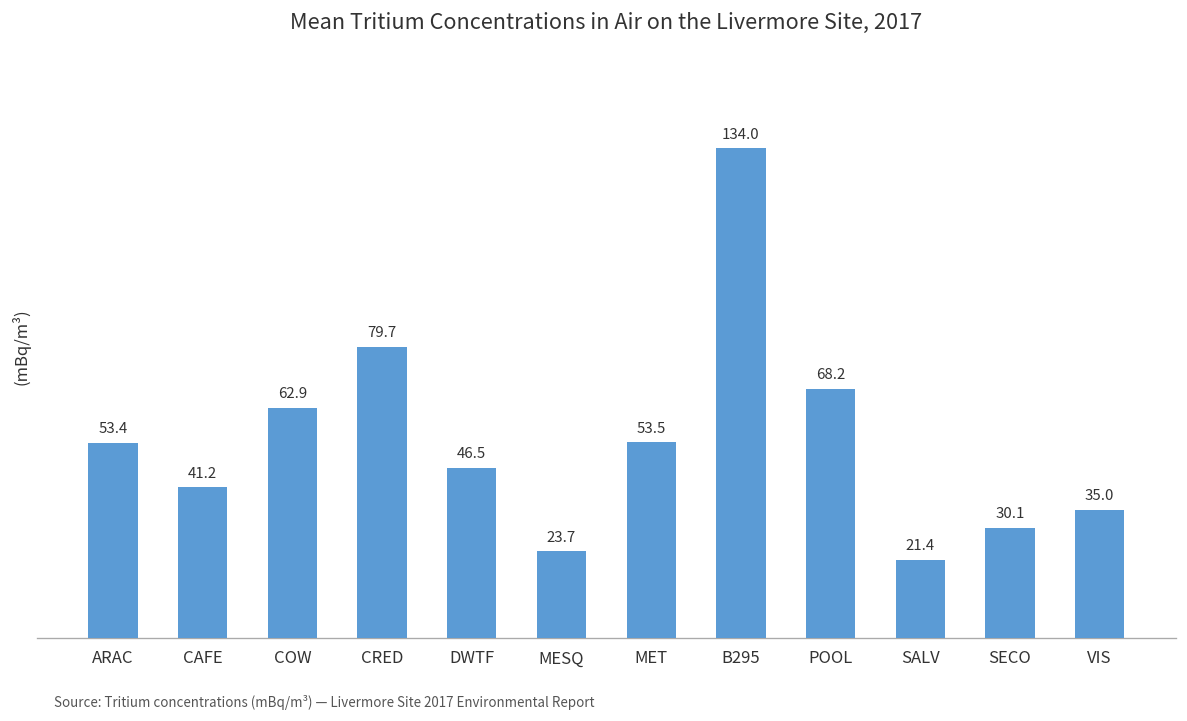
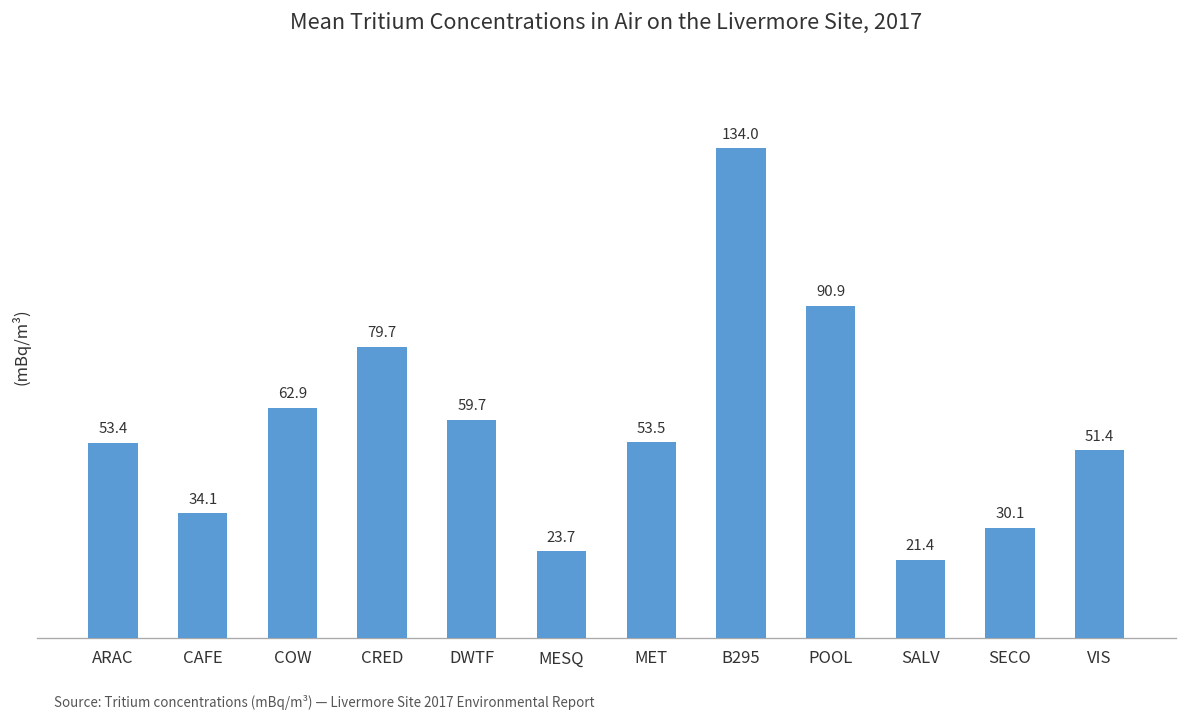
  {
    "ARAC": 53.4,
-   "CAFE": 41.2,
+   "CAFE": 34.1,
    "COW": 62.9,
    "CRED": 79.7,
-   "DWTF": 46.5,
+   "DWTF": 59.7,
    "MESQ": 23.7,
    "MET": 53.5,
    "B295": 134.0,
-   "POOL": 68.2,
+   "POOL": 90.9,
    "SALV": 21.4,
    "SECO": 30.1,
-   "VIS": 35.0
+   "VIS": 51.4
  }
